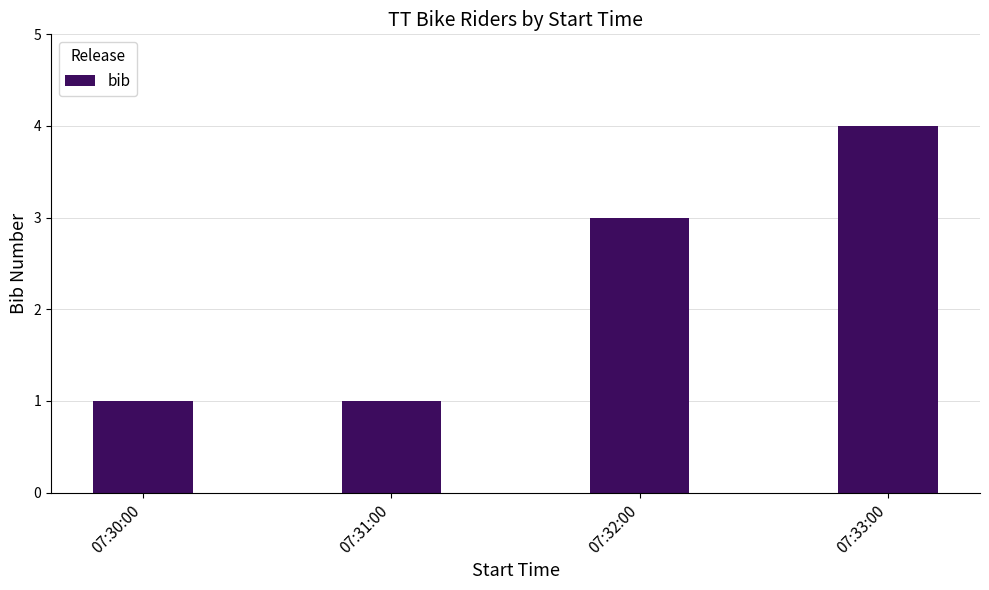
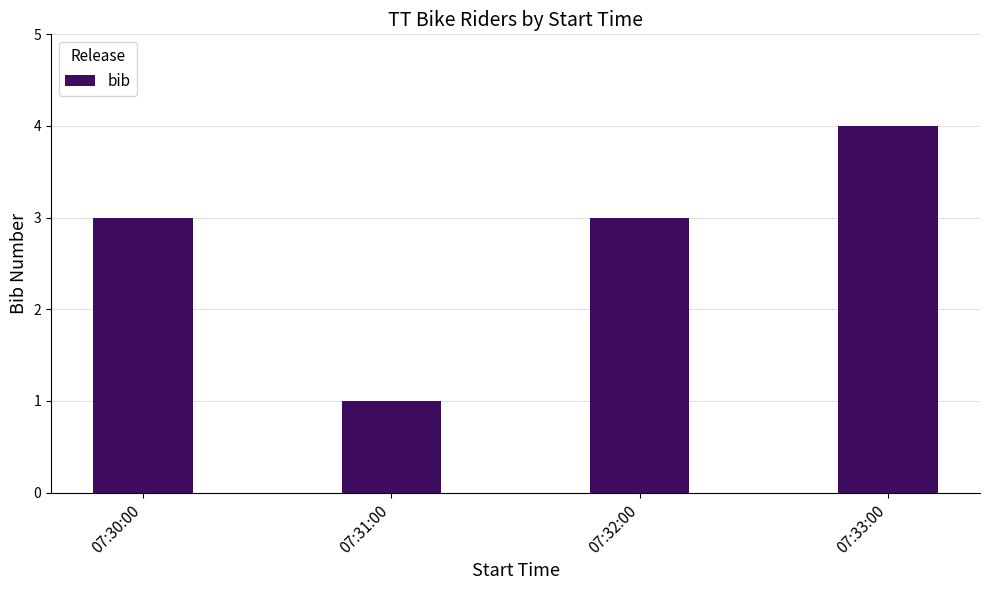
  {
-   "07:30:00": 1,
+   "07:30:00": 3,
    "07:31:00": 1,
    "07:32:00": 3,
    "07:33:00": 4
  }
